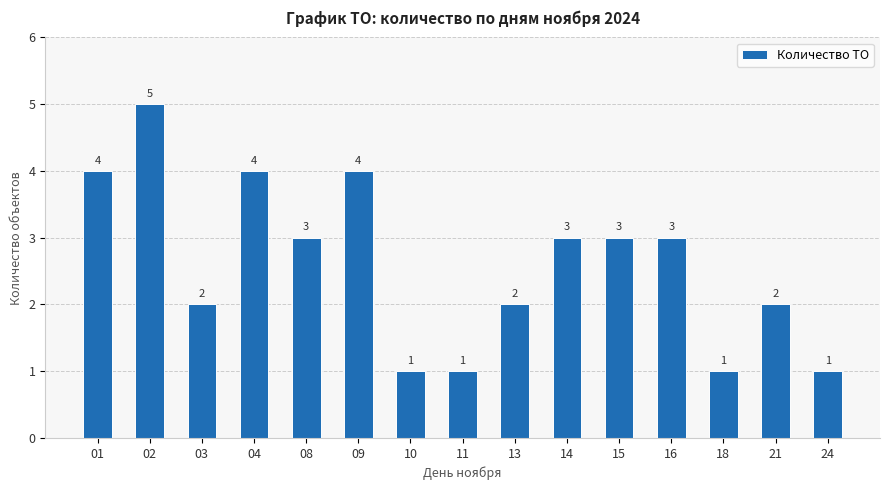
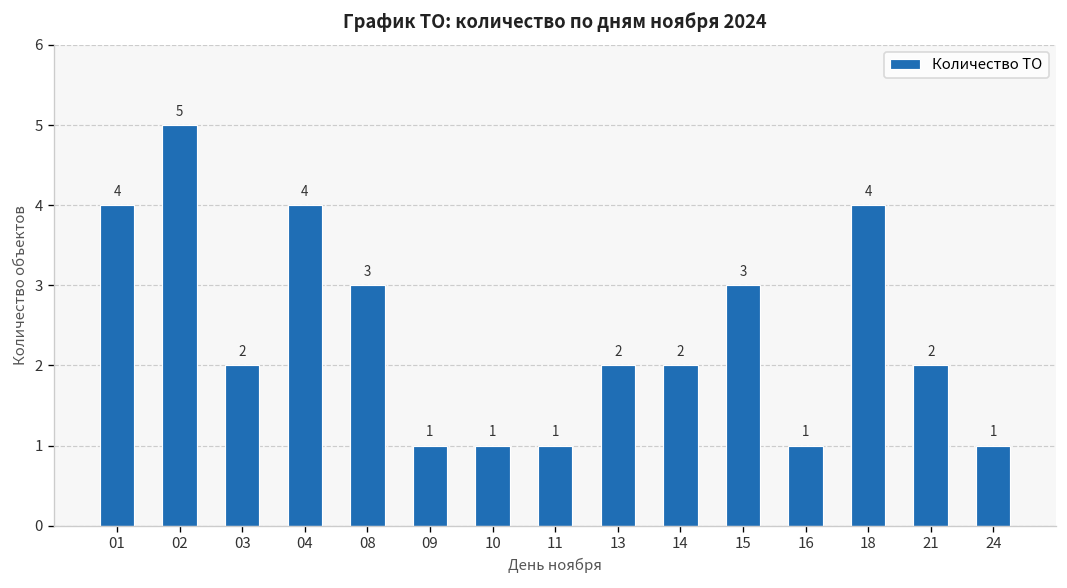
  {
    "01": 4,
    "02": 5,
    "03": 2,
    "04": 4,
    "08": 3,
-   "09": 4,
+   "09": 1,
    "10": 1,
    "11": 1,
    "13": 2,
-   "14": 3,
+   "14": 2,
    "15": 3,
-   "16": 3,
-   "18": 1,
+   "16": 1,
+   "18": 4,
    "21": 2,
    "24": 1
  }
